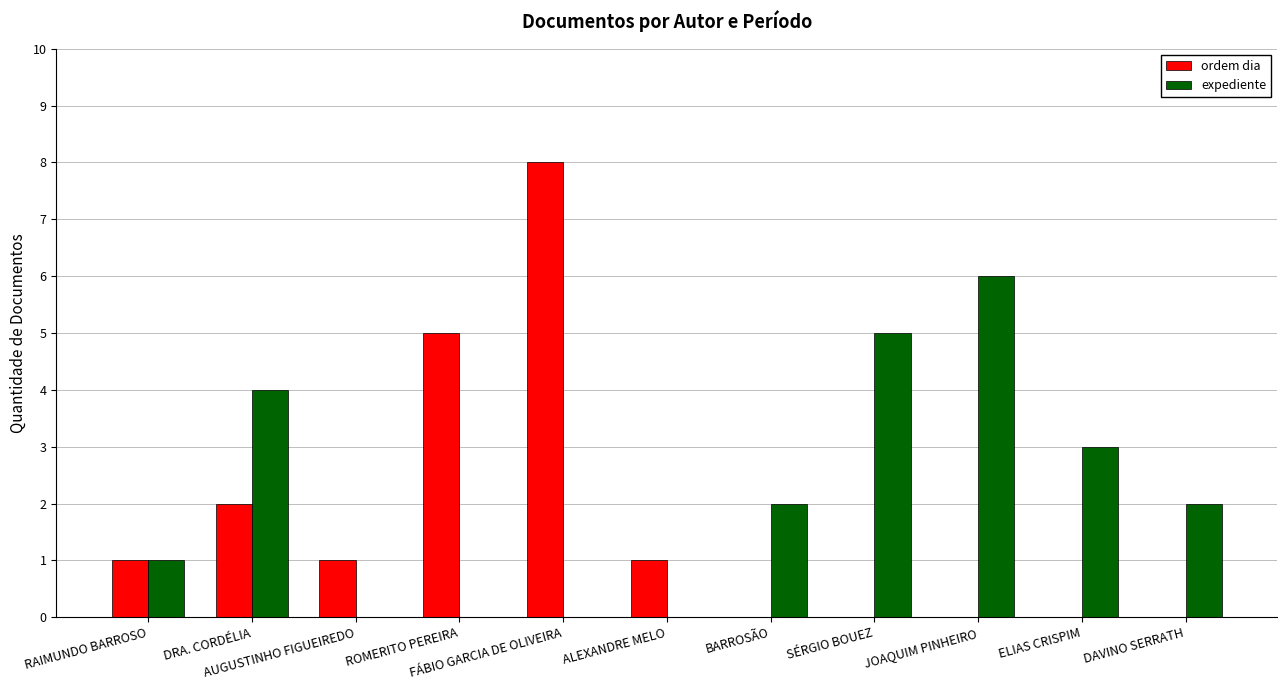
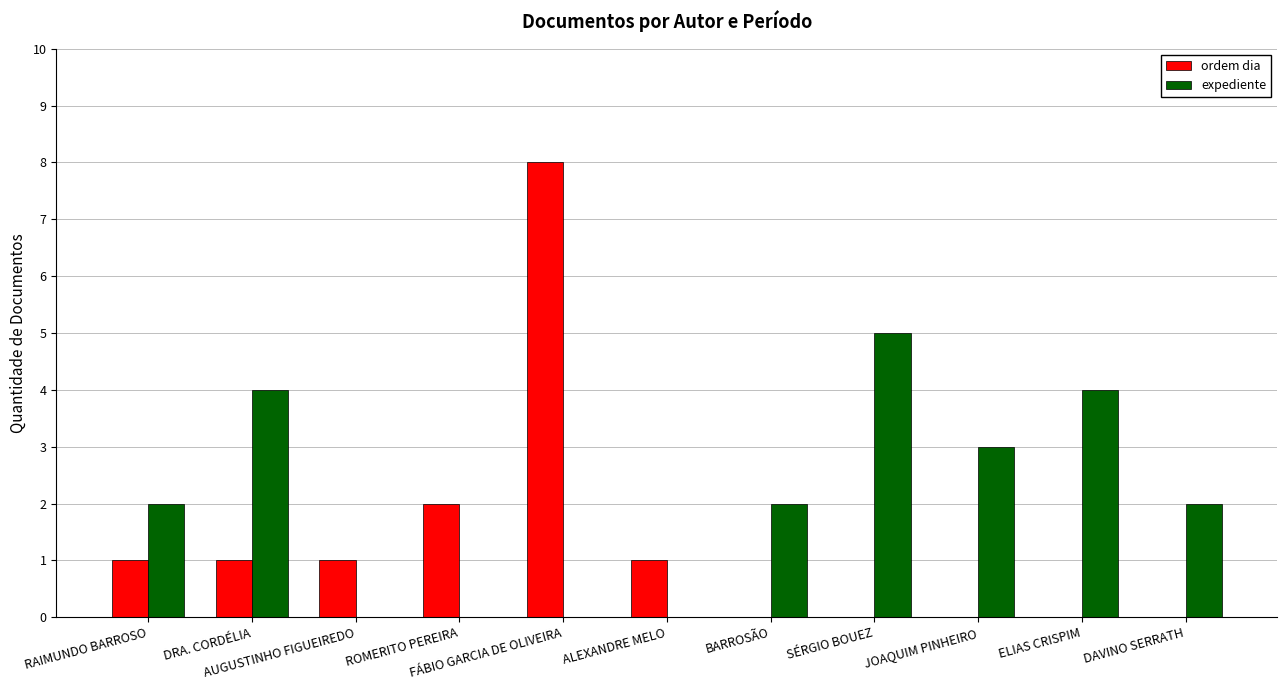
  {
    "ordem dia": {
      "RAIMUNDO BARROSO": 1,
-     "DRA. CORDÉLIA": 2,
+     "DRA. CORDÉLIA": 1,
      "AUGUSTINHO FIGUEIREDO": 1,
-     "ROMERITO PEREIRA": 5,
+     "ROMERITO PEREIRA": 2,
      "FÁBIO GARCIA DE OLIVEIRA": 8,
      "ALEXANDRE MELO": 1,
      "BARROSÃO": 0,
      "SÉRGIO BOUEZ": 0,
      "JOAQUIM PINHEIRO": 0,
      "ELIAS CRISPIM": 0,
      "DAVINO SERRATH": 0
    },
    "expediente": {
-     "RAIMUNDO BARROSO": 1,
+     "RAIMUNDO BARROSO": 2,
      "DRA. CORDÉLIA": 4,
      "AUGUSTINHO FIGUEIREDO": 0,
      "ROMERITO PEREIRA": 0,
      "FÁBIO GARCIA DE OLIVEIRA": 0,
      "ALEXANDRE MELO": 0,
      "BARROSÃO": 2,
      "SÉRGIO BOUEZ": 5,
-     "JOAQUIM PINHEIRO": 6,
-     "ELIAS CRISPIM": 3,
+     "JOAQUIM PINHEIRO": 3,
+     "ELIAS CRISPIM": 4,
      "DAVINO SERRATH": 2
    }
  }
